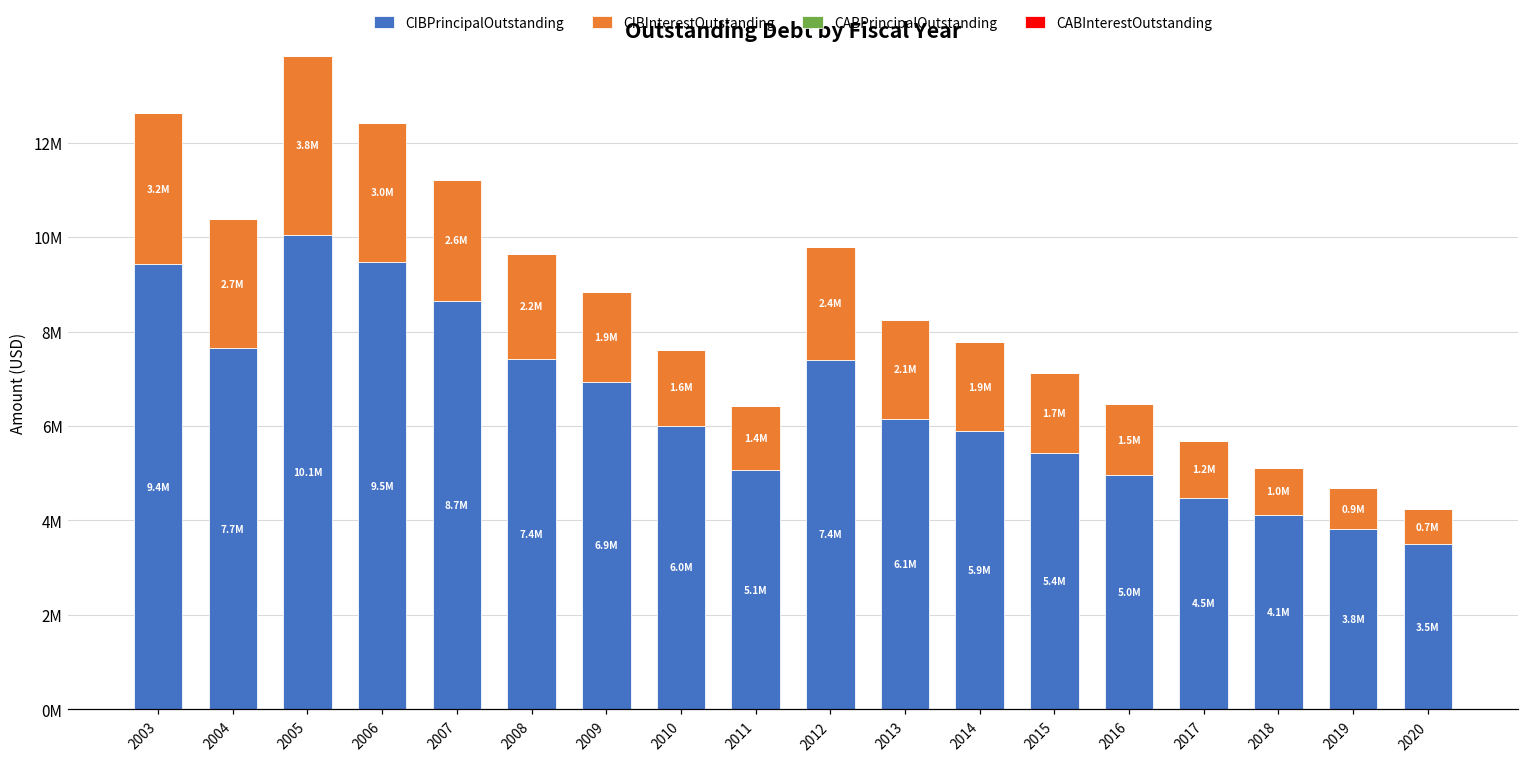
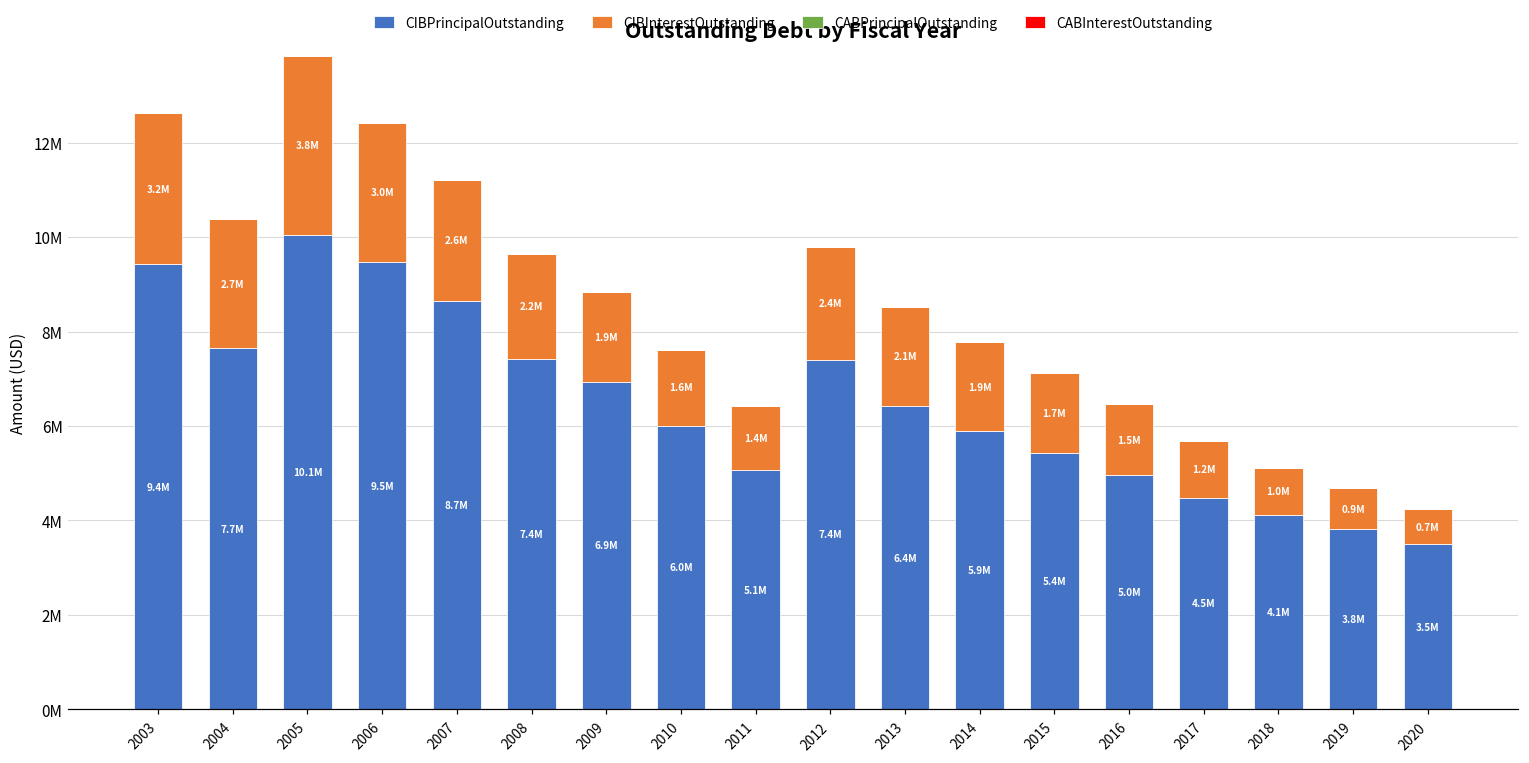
  {
    "CIBPrincipalOutstanding": {
      "2003": "9.4M",
      "2004": "7.7M",
      "2005": "10.1M",
      "2006": "9.5M",
      "2007": "8.7M",
      "2008": "7.4M",
      "2009": "6.9M",
      "2010": "6.0M",
      "2011": "5.1M",
      "2012": "7.4M",
-     "2013": "6.1M",
+     "2013": "6.4M",
      "2014": "5.9M",
      "2015": "5.4M",
      "2016": "5.0M",
      "2017": "4.5M",
      "2018": "4.1M",
      "2019": "3.8M",
      "2020": "3.5M"
    },
    "CABInterestOutstanding": {
      "2003": "3.2M",
      "2004": "2.7M",
      "2005": "3.8M",
      "2006": "3.0M",
      "2007": "2.6M",
      "2008": "2.2M",
      "2009": "1.9M",
      "2010": "1.6M",
      "2011": "1.4M",
      "2012": "2.4M",
      "2013": "2.1M",
      "2014": "1.9M",
      "2015": "1.7M",
      "2016": "1.5M",
      "2017": "1.2M",
      "2018": "1.0M",
      "2019": "0.9M",
      "2020": "0.7M"
    }
  }
